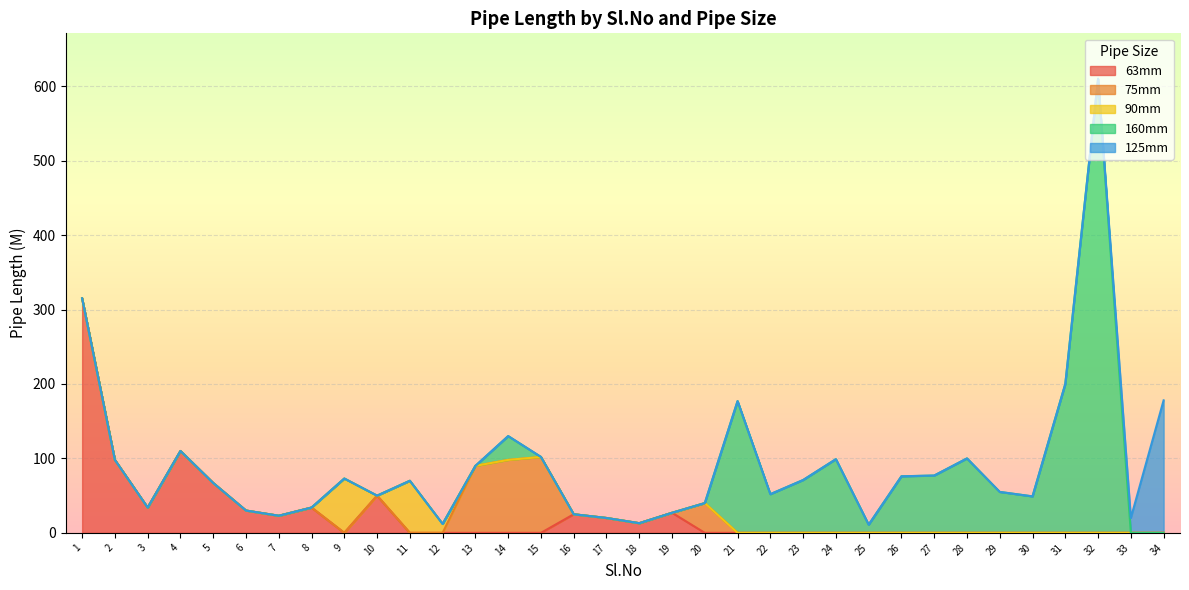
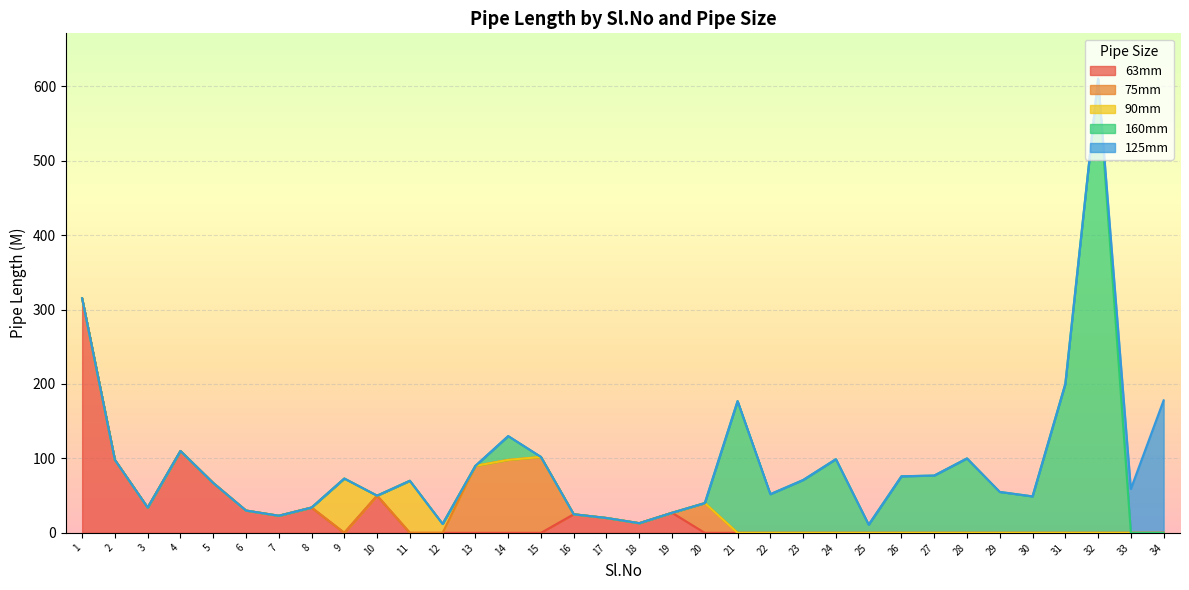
  {
    "125mm": {
-     "33": 20,
+     "33": 60,
      "34": 180
    }
  }
